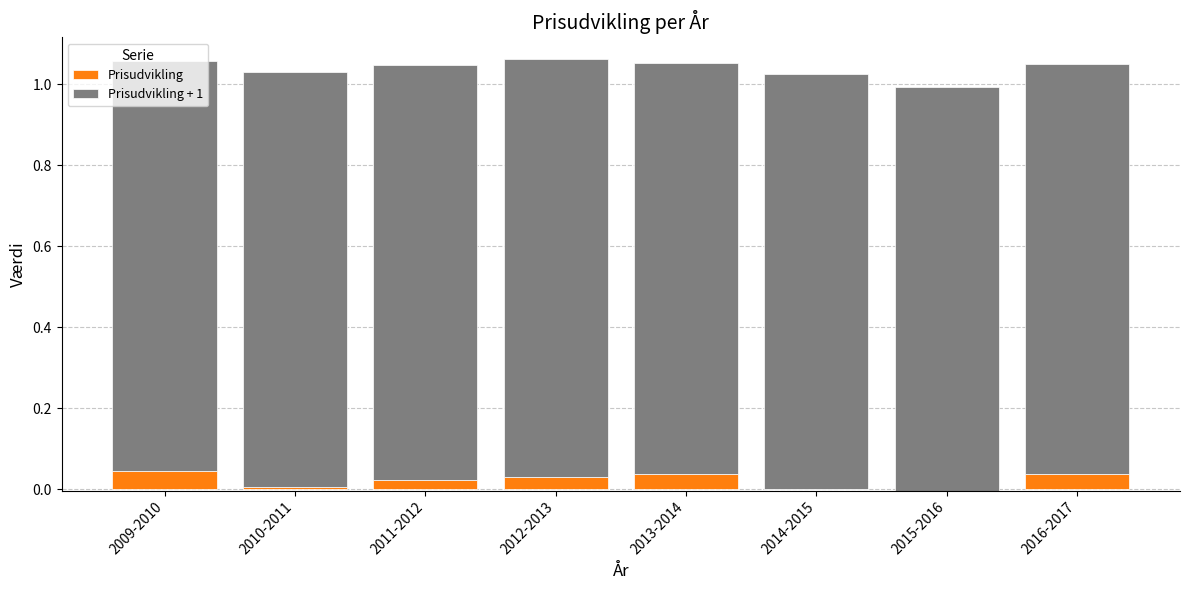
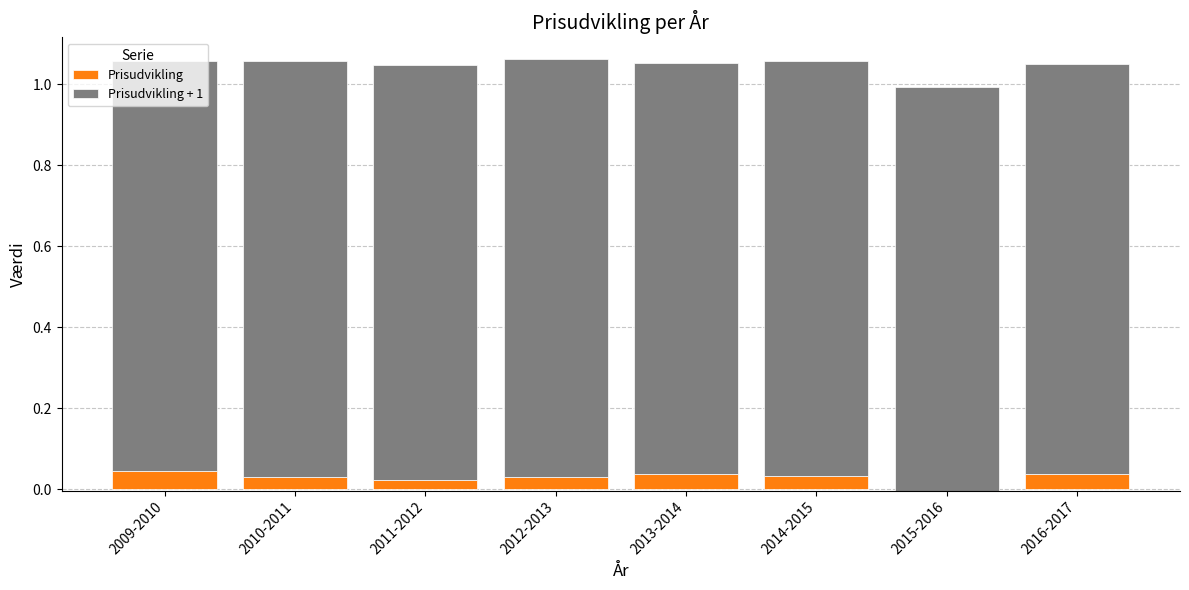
  {
    "Prisudvikling": {
      "2009-2010": 0.05,
-     "2010-2011": 0.01,
+     "2010-2011": 0.03,
      "2011-2012": 0.02,
      "2012-2013": 0.03,
      "2013-2014": 0.04,
-     "2014-2015": 0.00,
+     "2014-2015": 0.03,
      "2016-2017": 0.04
    },
    "Prisudvikling + 1": {
      "2010-2011": 1.03,
      "2011-2012": 1.02,
      "2012-2013": 1.03,
      "2013-2014": 1.02,
      "2014-2015": 1.03,
      "2015-2016": 1.00,
      "2016-2017": 1.01
    }
  }
